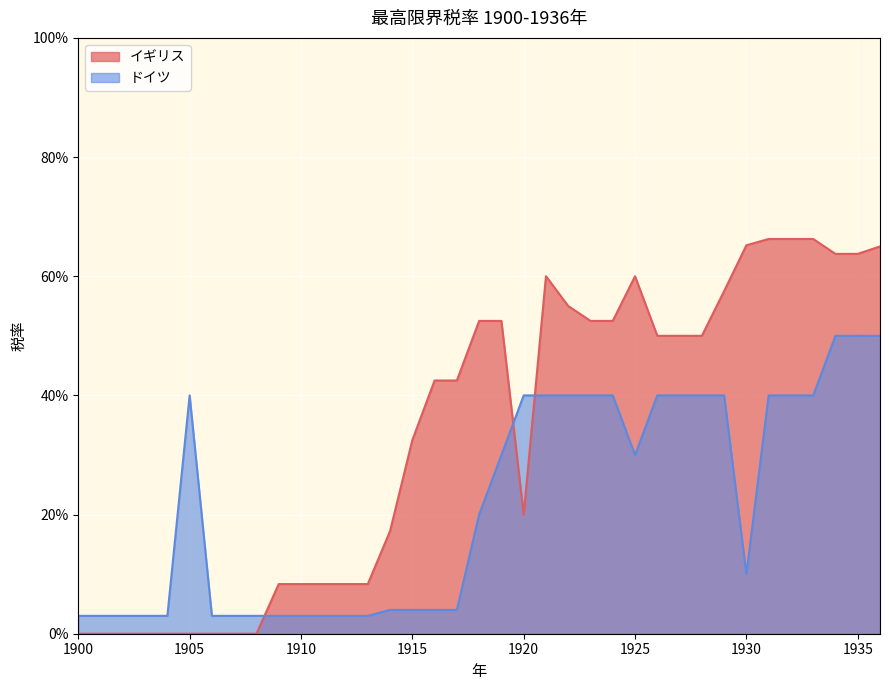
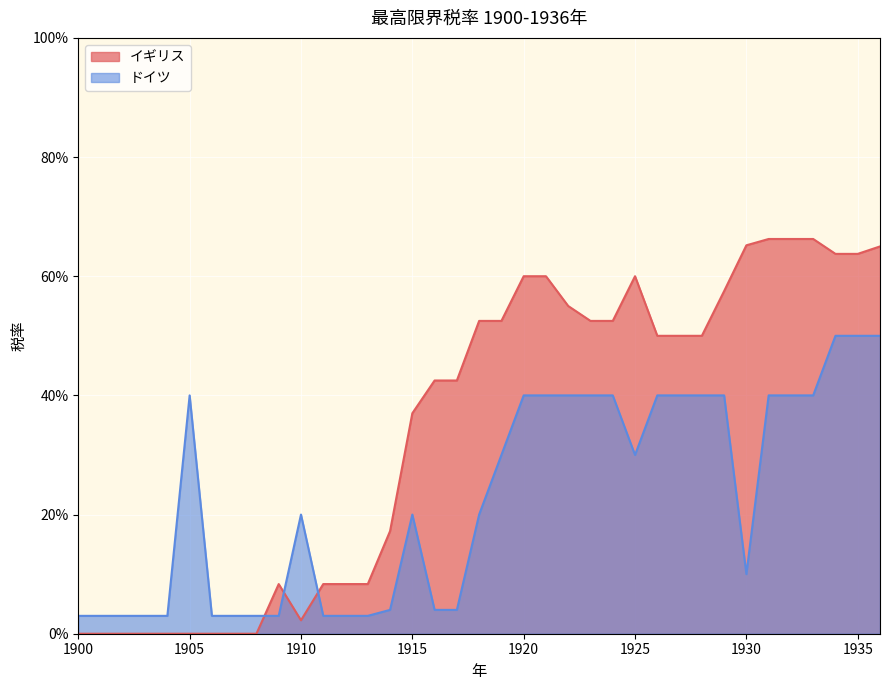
  {
    "イギリス": {
      "1900": "0%",
      "1905": "0%",
-     "1910": "8%",
-     "1915": "33%",
-     "1920": "20%",
+     "1910": "2%",
+     "1915": "37%",
+     "1920": "60%",
      "1925": "60%",
      "1930": "65%",
      "1935": "64%"
    },
    "ドイツ": {
      "1900": "3%",
      "1905": "40%",
-     "1910": "3%",
-     "1915": "4%",
+     "1910": "20%",
+     "1915": "20%",
      "1920": "40%",
      "1925": "30%",
      "1930": "10%",
      "1935": "50%"
    }
  }
